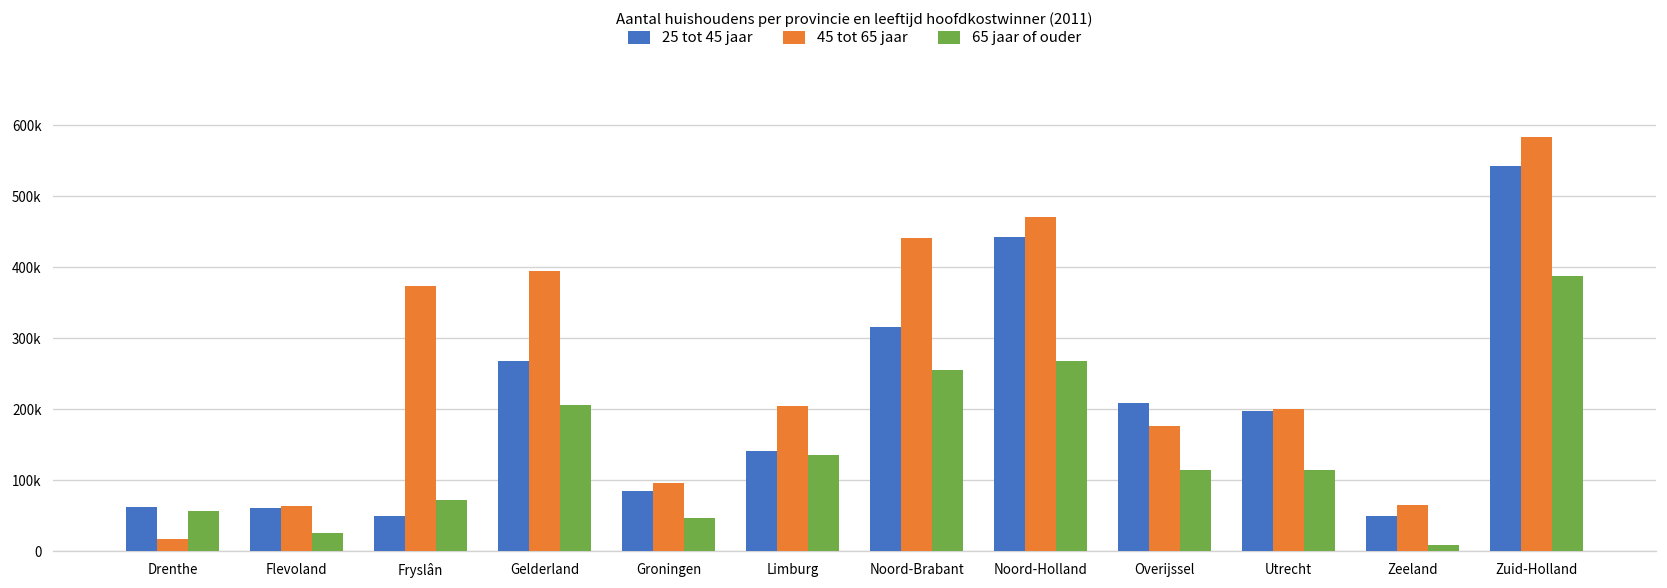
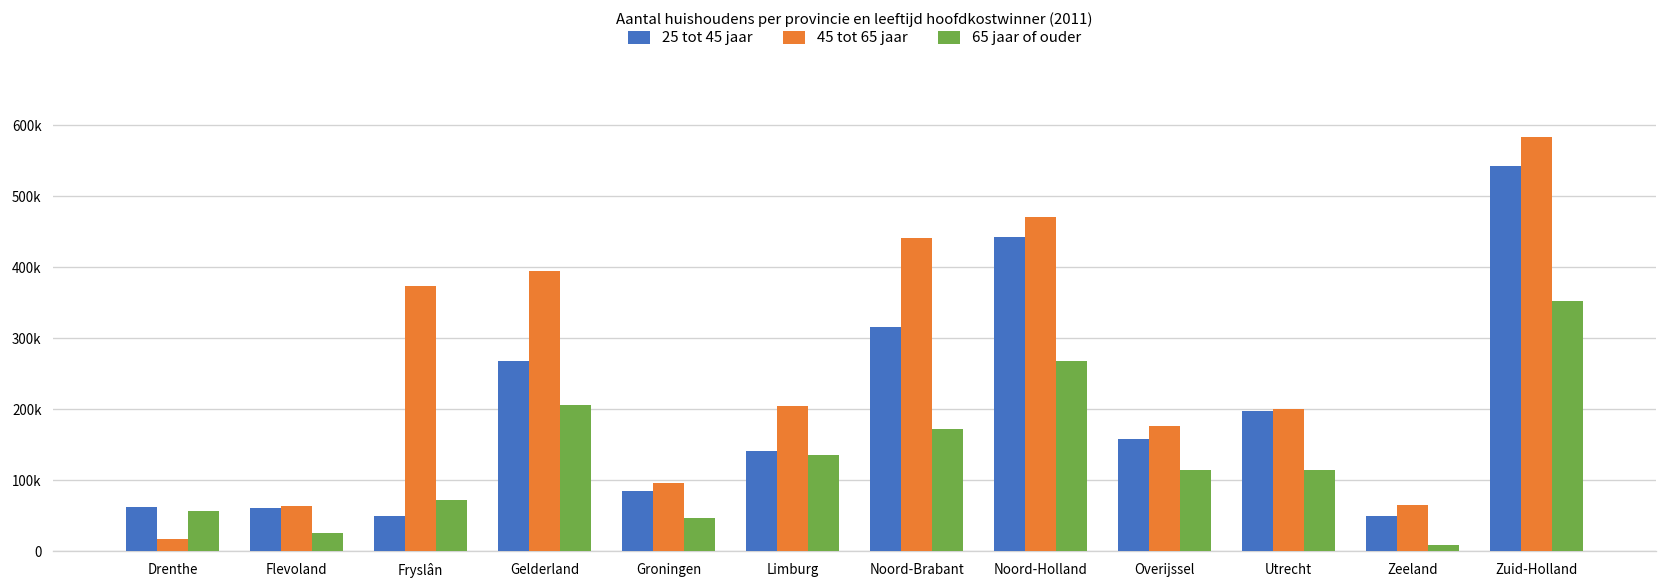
  {
    "25 tot 45 jaar": {
      "Drenthe": 60000,
      "Flevoland": 60000,
      "Fryslân": 50000,
      "Gelderland": 270000,
      "Groningen": 90000,
      "Limburg": 140000,
      "Noord-Brabant": 320000,
      "Noord-Holland": 440000,
-     "Overijssel": 210000,
+     "Overijssel": 160000,
      "Utrecht": 200000,
      "Zeeland": 50000,
      "Zuid-Holland": 540000
    },
    "45 tot 65 jaar": {
      "Drenthe": 20000,
      "Flevoland": 60000,
      "Fryslân": 370000,
      "Gelderland": 390000,
      "Groningen": 100000,
      "Limburg": 200000,
      "Noord-Brabant": 440000,
      "Noord-Holland": 470000,
      "Overijssel": 180000,
      "Utrecht": 200000,
      "Zeeland": 70000,
      "Zuid-Holland": 580000
    },
    "65 jaar of ouder": {
      "Drenthe": 60000,
      "Flevoland": 30000,
      "Fryslân": 70000,
      "Gelderland": 210000,
      "Groningen": 50000,
      "Limburg": 140000,
-     "Noord-Brabant": 260000,
+     "Noord-Brabant": 170000,
      "Noord-Holland": 270000,
      "Overijssel": 110000,
      "Utrecht": 110000,
      "Zeeland": 10000,
-     "Zuid-Holland": 390000
+     "Zuid-Holland": 350000
    }
  }
